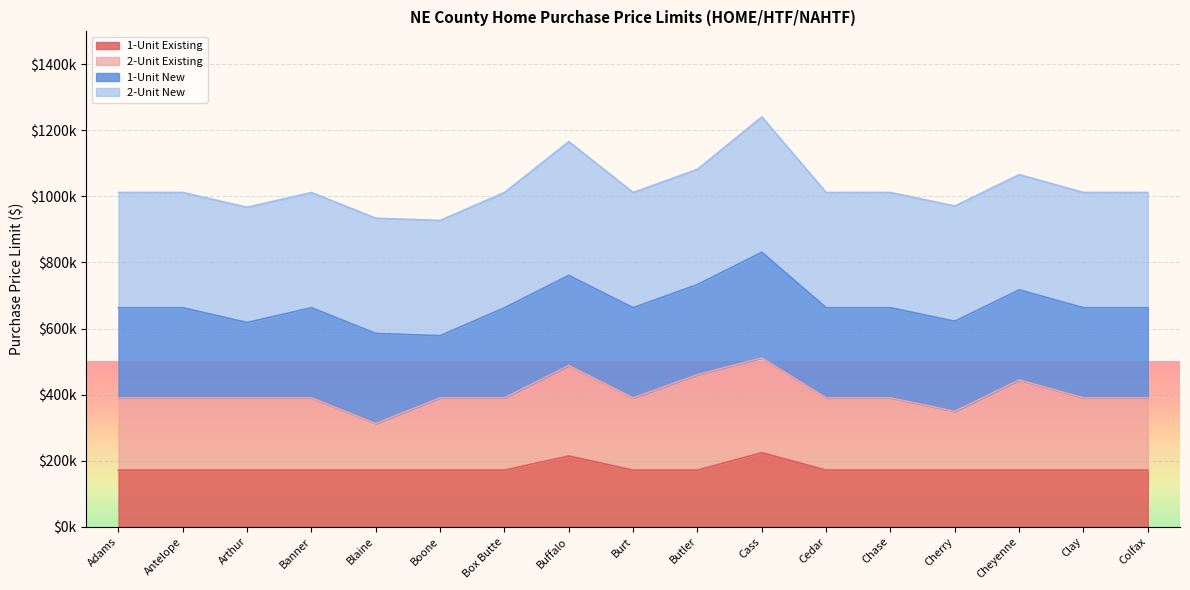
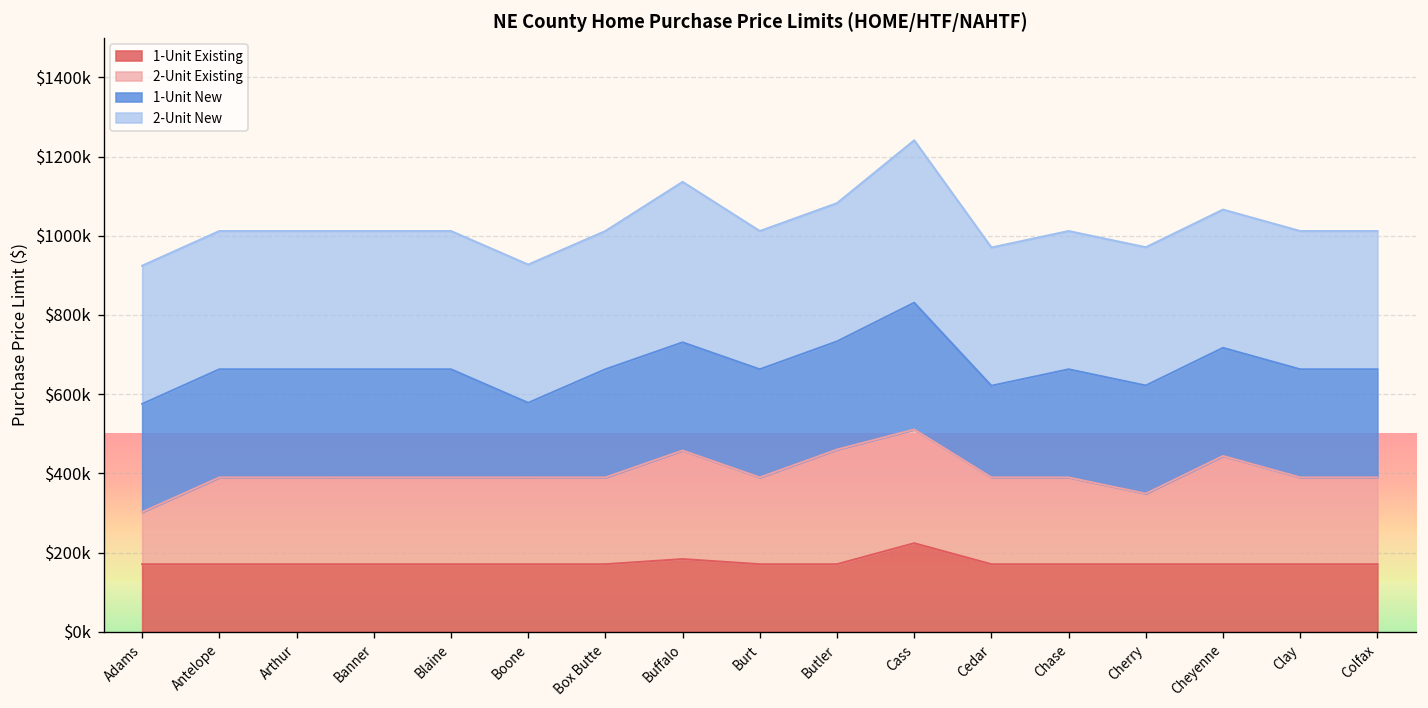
  {
    "1-Unit Existing": {
      "Adams": "$170000",
      "Antelope": "$170000",
      "Arthur": "$170000",
      "Banner": "$170000",
      "Blaine": "$170000",
      "Boone": "$170000",
      "Box Butte": "$170000",
-     "Buffalo": "$210000",
+     "Buffalo": "$180000",
      "Burt": "$170000",
      "Butler": "$170000",
      "Cass": "$220000",
      "Cedar": "$170000",
      "Chase": "$170000",
      "Cherry": "$170000",
      "Cheyenne": "$170000",
      "Clay": "$170000",
      "Colfax": "$170000"
    },
    "2-Unit Existing": {
-     "Adams": "$220000",
+     "Adams": "$130000",
      "Antelope": "$220000",
      "Arthur": "$220000",
      "Banner": "$220000",
-     "Blaine": "$140000",
+     "Blaine": "$220000",
      "Boone": "$220000",
      "Box Butte": "$220000",
      "Buffalo": "$270000",
      "Burt": "$220000",
      "Butler": "$290000",
      "Cass": "$290000",
      "Cedar": "$220000",
      "Chase": "$220000",
      "Cherry": "$180000",
      "Cheyenne": "$270000",
      "Clay": "$220000",
      "Colfax": "$220000"
    },
    "1-Unit New": {
      "Adams": "$270000",
      "Antelope": "$270000",
-     "Arthur": "$230000",
+     "Arthur": "$270000",
      "Banner": "$270000",
      "Blaine": "$270000",
      "Boone": "$190000",
      "Box Butte": "$270000",
      "Buffalo": "$270000",
      "Burt": "$270000",
      "Butler": "$270000",
      "Cass": "$320000",
-     "Cedar": "$270000",
+     "Cedar": "$230000",
      "Chase": "$270000",
      "Cherry": "$270000",
      "Cheyenne": "$270000",
      "Clay": "$270000",
      "Colfax": "$270000"
    },
    "2-Unit New": {
      "Adams": "$350000",
      "Antelope": "$350000",
      "Arthur": "$350000",
      "Banner": "$350000",
      "Blaine": "$350000",
      "Boone": "$350000",
      "Box Butte": "$350000",
      "Buffalo": "$410000",
      "Burt": "$350000",
      "Butler": "$350000",
      "Cass": "$410000",
      "Cedar": "$350000",
      "Chase": "$350000",
      "Cherry": "$350000",
      "Cheyenne": "$350000",
      "Clay": "$350000",
      "Colfax": "$350000"
    }
  }
